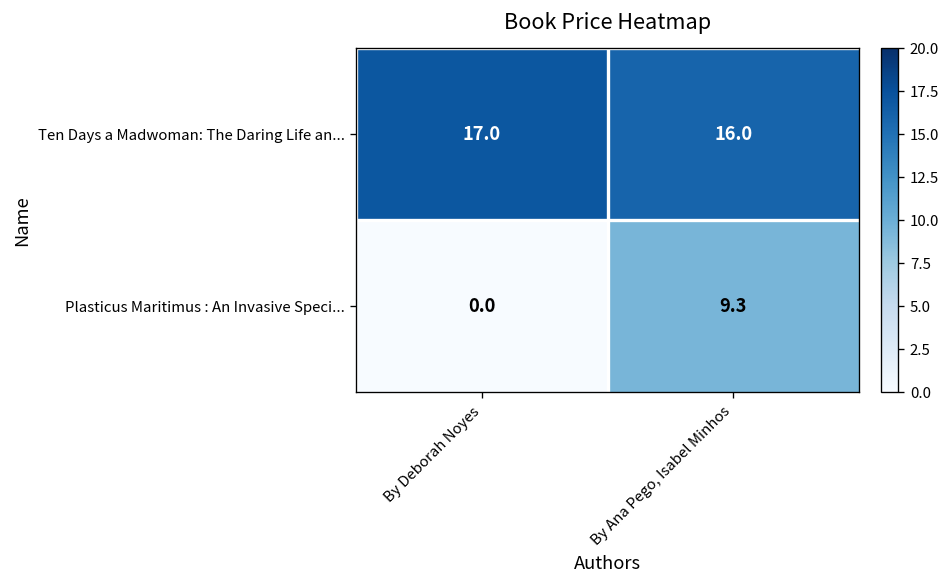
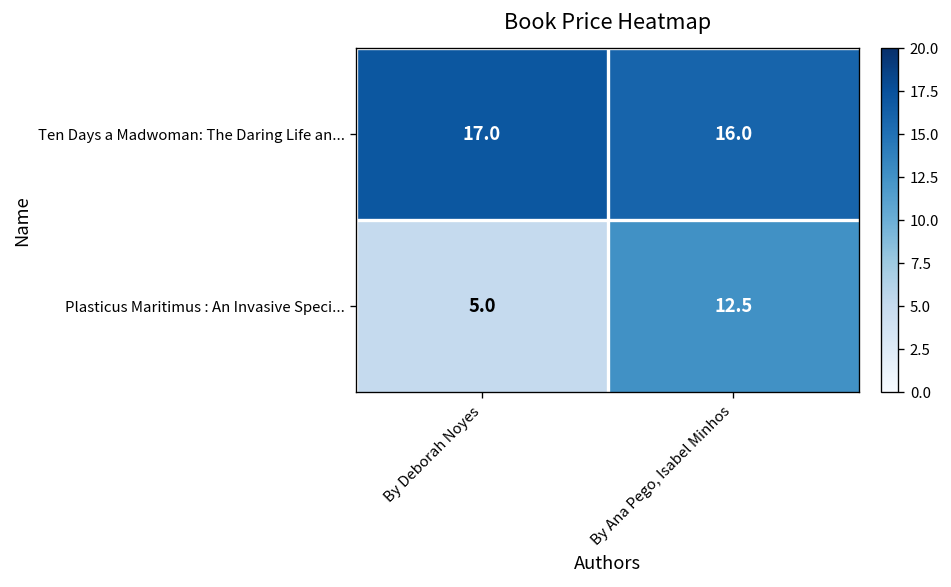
  {
    "Ten Days a Madwoman: The Daring Life an...": {
      "By Deborah Noyes": 17.0,
      "By Ana Pego, Isabel Minhos": 16.0
    },
    "Plasticus Maritimus : An Invasive Speci...": {
-     "By Deborah Noyes": 0.0,
-     "By Ana Pego, Isabel Minhos": 9.3
+     "By Deborah Noyes": 5.0,
+     "By Ana Pego, Isabel Minhos": 12.5
    }
  }
